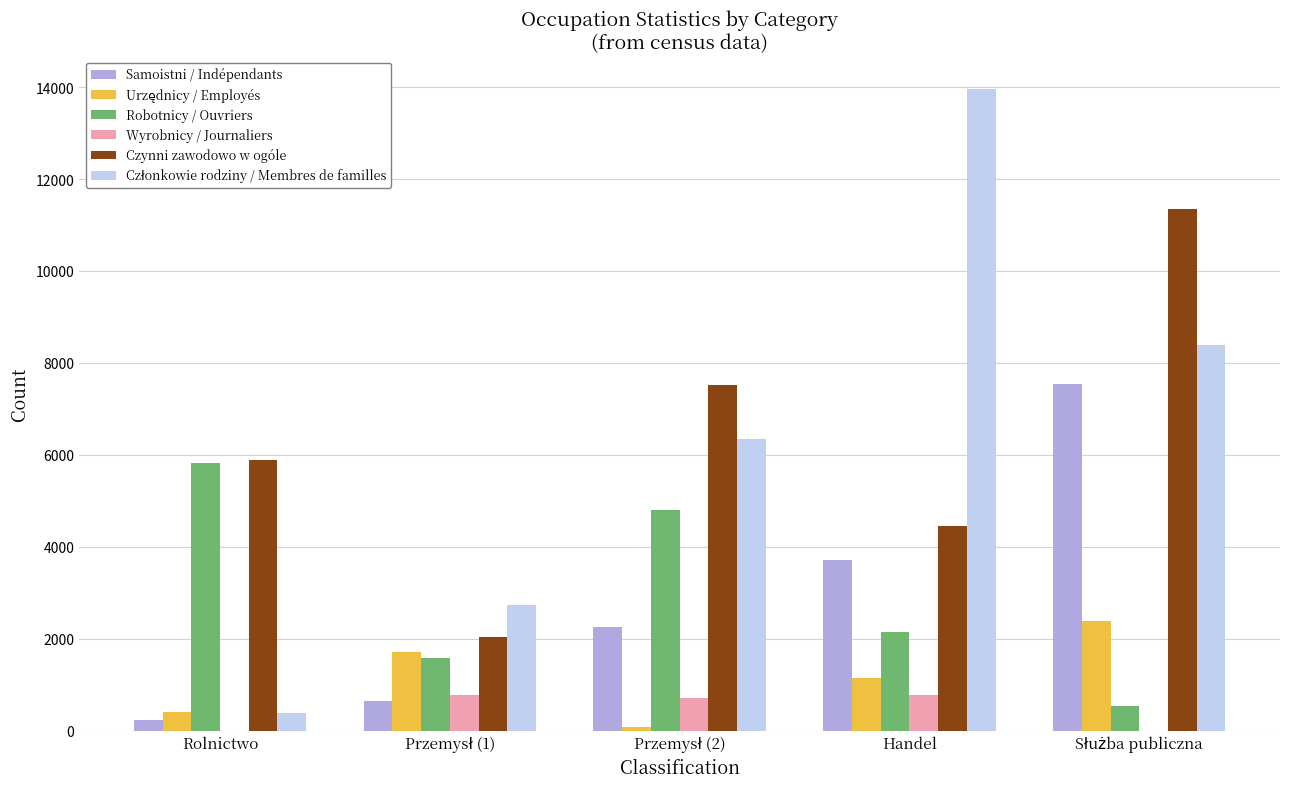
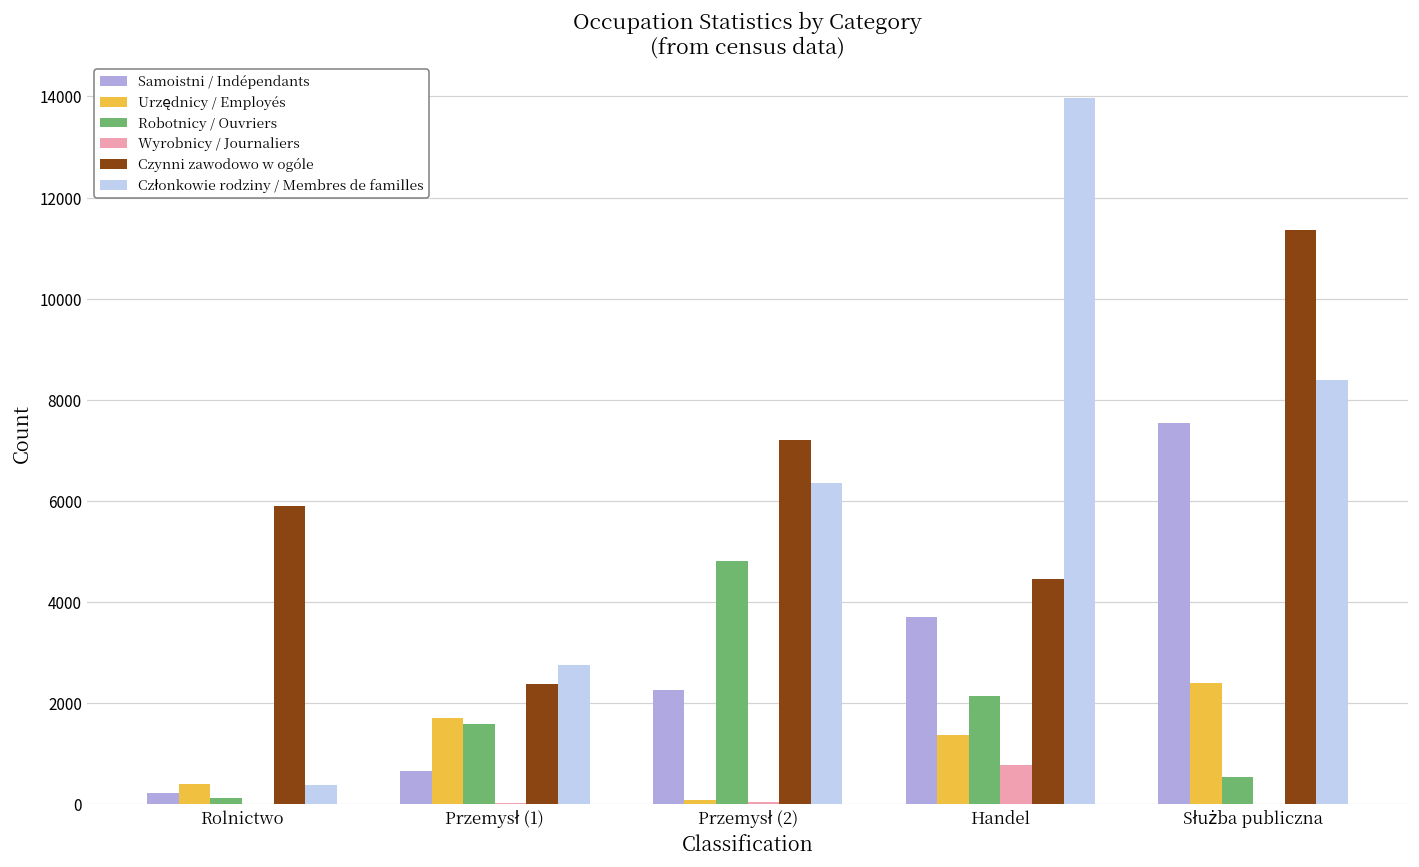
  {
    "Urzędnicy / Employés": {
      "Rolnictwo": 400,
      "Przemysł (1)": 1700,
      "Przemysł (2)": 100,
-     "Handel": 1100,
+     "Handel": 1400,
      "Służba publiczna": 2400
    },
    "Robotnicy / Ouvriers": {
-     "Rolnictwo": 5800,
+     "Rolnictwo": 100,
      "Przemysł (1)": 1600,
      "Przemysł (2)": 4800,
      "Handel": 2100,
      "Służba publiczna": 500
    },
    "Wyrobnicy / Journaliers": {
-     "Przemysł (1)": 800,
-     "Przemysł (2)": 700,
+     "Przemysł (1)": 0,
+     "Przemysł (2)": 0,
      "Handel": 800
    },
    "Czynni zawodowo w ogóle": {
      "Rolnictwo": 5900,
-     "Przemysł (1)": 2000,
-     "Przemysł (2)": 7500,
+     "Przemysł (1)": 2400,
+     "Przemysł (2)": 7200,
      "Handel": 4500,
      "Służba publiczna": 11400
    }
  }
